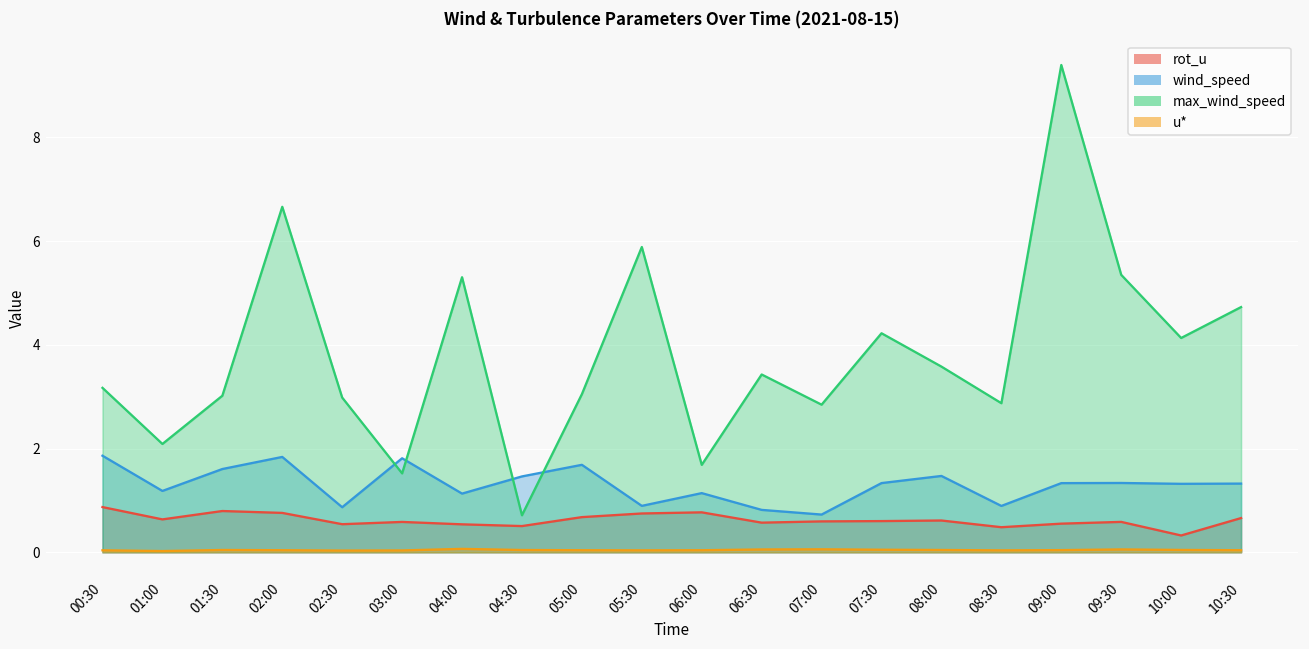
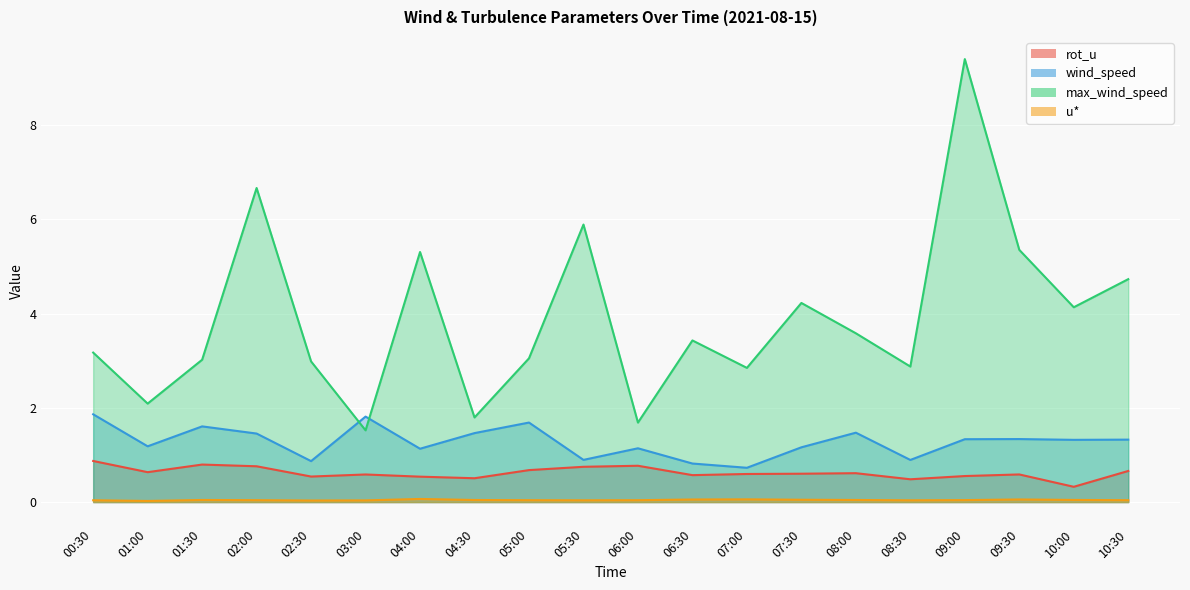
  {
    "wind_speed": {
      "00:30": 1.9,
      "01:00": 1.2,
      "01:30": 1.6,
-     "02:00": 1.8,
+     "02:00": 1.5,
      "02:30": 0.9,
      "03:00": 1.8,
      "04:00": 1.1,
      "04:30": 1.5,
      "05:00": 1.7,
      "05:30": 0.9,
      "06:00": 1.1,
      "06:30": 0.8,
      "07:00": 0.7,
-     "07:30": 1.3,
+     "07:30": 1.2,
      "08:00": 1.5,
      "08:30": 0.9,
      "09:00": 1.3,
      "09:30": 1.3,
      "10:00": 1.3,
      "10:30": 1.3
    },
    "max_wind_speed": {
      "00:30": 3.2,
      "01:00": 2.1,
      "01:30": 3.0,
      "02:00": 6.7,
      "02:30": 3.0,
      "03:00": 1.5,
      "04:00": 5.3,
-     "04:30": 0.7,
+     "04:30": 1.8,
      "05:00": 3.0,
      "05:30": 5.9,
      "06:00": 1.7,
      "06:30": 3.4,
      "07:00": 2.8,
      "07:30": 4.2,
      "08:00": 3.6,
      "08:30": 2.9,
      "09:00": 9.4,
      "09:30": 5.4,
      "10:00": 4.1,
      "10:30": 4.7
    }
  }
